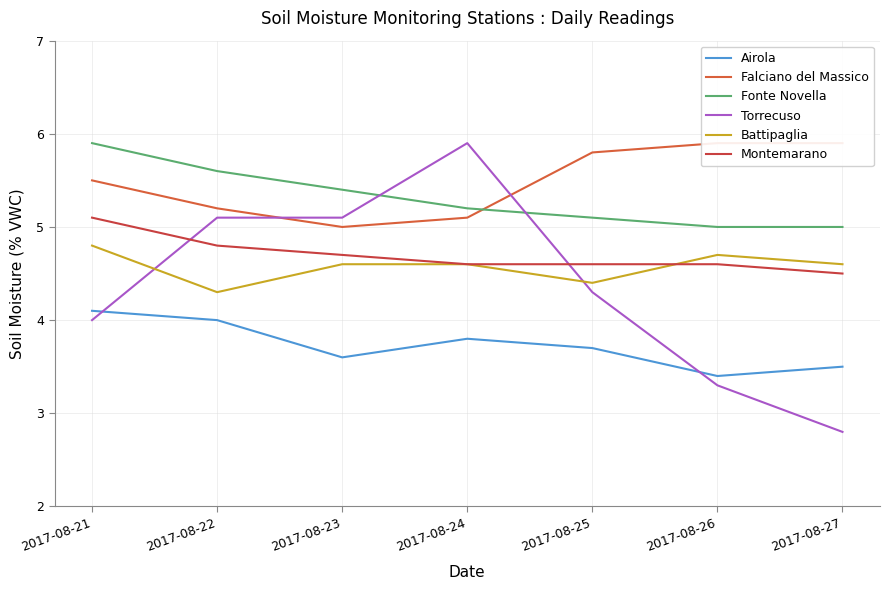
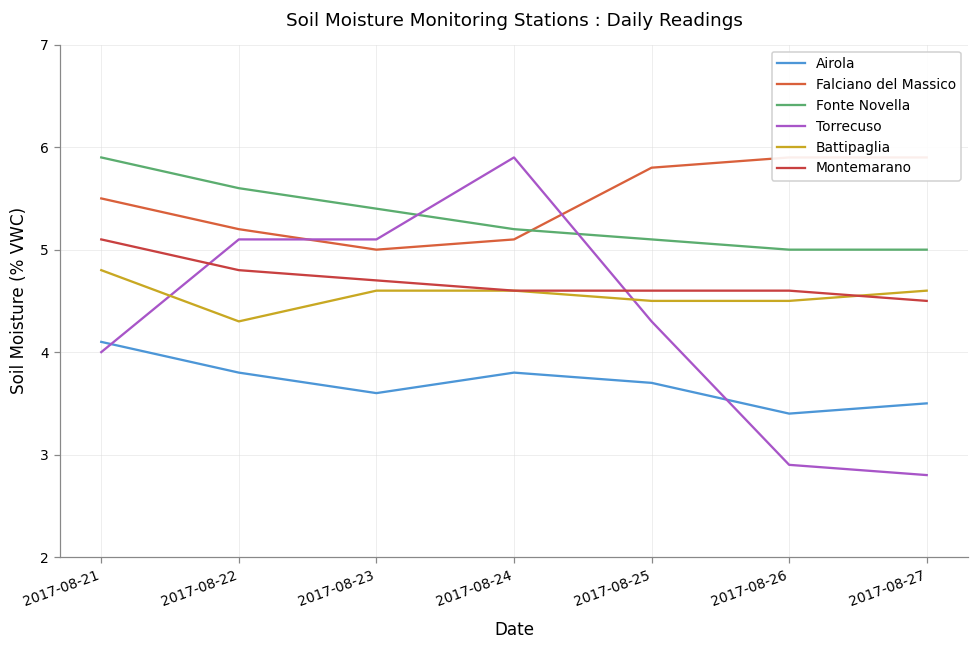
  {
    "Airola": {
      "2017-08-21": 4.1,
-     "2017-08-22": 4.0,
+     "2017-08-22": 3.8,
      "2017-08-23": 3.6,
      "2017-08-24": 3.8,
      "2017-08-25": 3.7,
      "2017-08-26": 3.4,
      "2017-08-27": 3.5
    },
    "Fonte Novella": {
      "2017-08-21": 5.9,
      "2017-08-22": 5.6,
      "2017-08-23": 5.4,
      "2017-08-24": 5.2,
      "2017-08-25": 5.1,
      "2017-08-26": 5.0,
      "2017-08-27": 5.0
    },
    "Torrecuso": {
      "2017-08-21": 4.0,
      "2017-08-22": 5.1,
      "2017-08-23": 5.1,
      "2017-08-24": 5.9,
      "2017-08-25": 4.3,
-     "2017-08-26": 3.3,
+     "2017-08-26": 2.9,
      "2017-08-27": 2.8
    },
    "Battipaglia": {
      "2017-08-21": 4.8,
      "2017-08-22": 4.3,
      "2017-08-23": 4.6,
-     "2017-08-25": 4.4,
-     "2017-08-26": 4.7,
+     "2017-08-25": 4.5,
+     "2017-08-26": 4.5,
      "2017-08-27": 4.6
    }
  }
